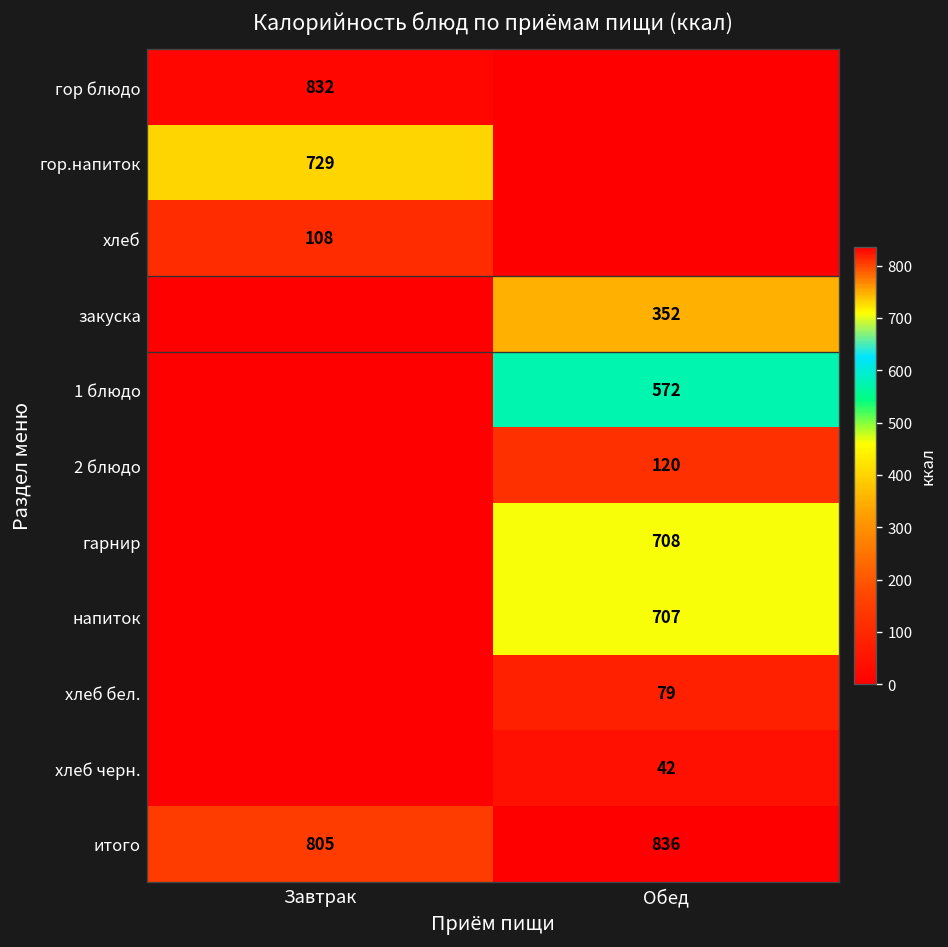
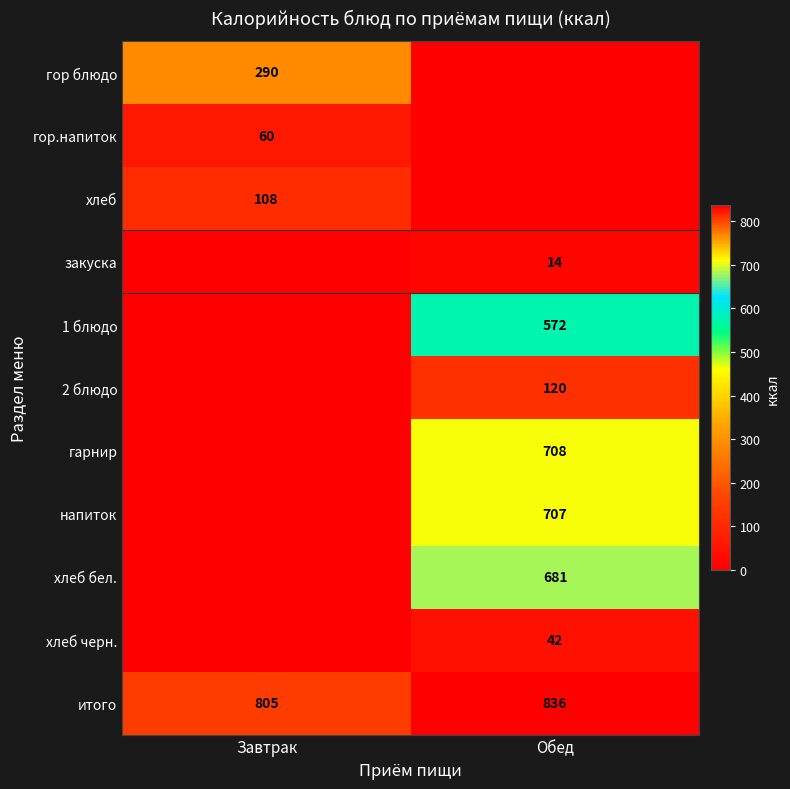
  {
    "гор блюдо": {
-     "Завтрак": 832
+     "Завтрак": 290
    },
    "гор.напиток": {
-     "Завтрак": 729
+     "Завтрак": 60
    },
    "хлеб": {
      "Завтрак": 108
    },
    "закуска": {
-     "Обед": 352
+     "Обед": 14
    },
    "1 блюдо": {
      "Обед": 572
    },
    "2 блюдо": {
      "Обед": 120
    },
    "гарнир": {
      "Обед": 708
    },
    "напиток": {
      "Обед": 707
    },
    "хлеб бел.": {
-     "Обед": 79
+     "Обед": 681
    },
    "хлеб черн.": {
      "Обед": 42
    },
    "итого": {
      "Завтрак": 805,
      "Обед": 836
    }
  }
